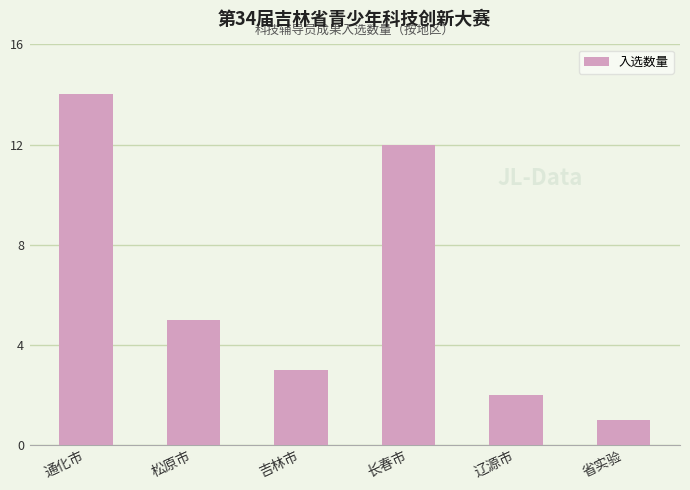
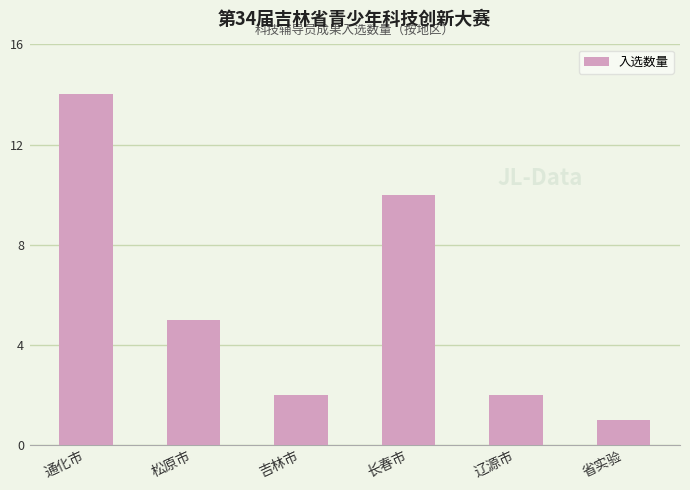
  {
    "通化市": 14,
    "松原市": 5,
-   "吉林市": 3,
-   "长春市": 12,
+   "吉林市": 2,
+   "长春市": 10,
    "辽源市": 2,
    "省实验": 1
  }
